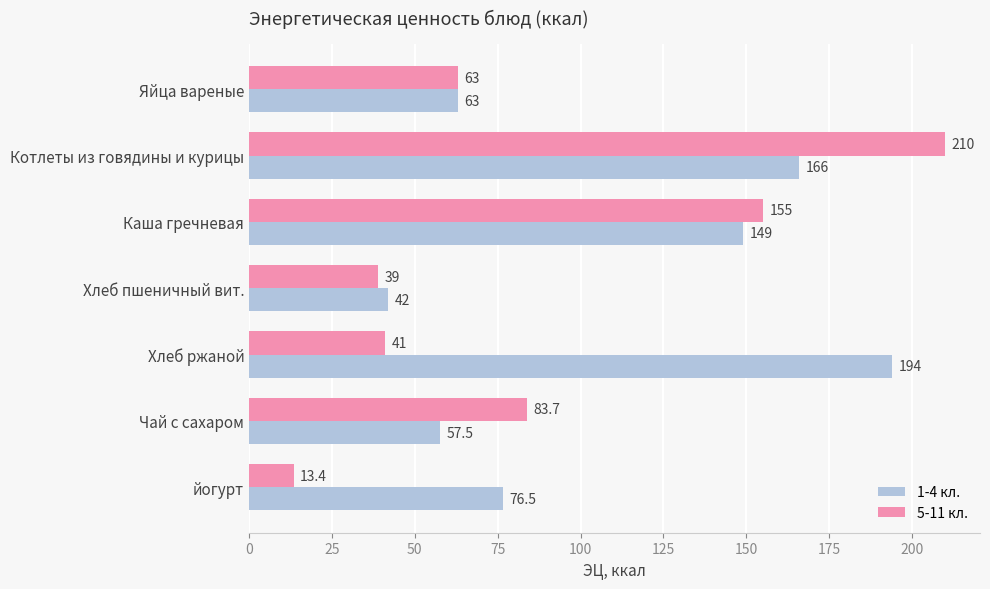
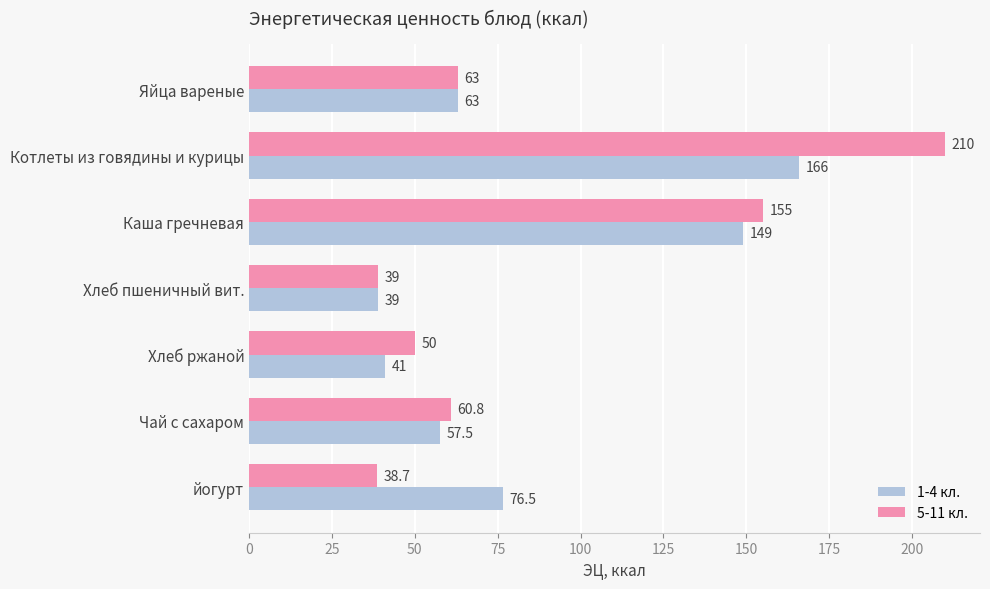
  {
    "1-4 кл.": {
      "Яйца вареные": 63,
      "Котлеты из говядины и курицы": 166,
      "Каша гречневая": 149,
-     "Хлеб пшеничный вит.": 42,
-     "Хлеб ржаной": 194,
+     "Хлеб пшеничный вит.": 39,
+     "Хлеб ржаной": 41,
      "Чай с сахаром": 57.5,
      "йогурт": 76.5
    },
    "5-11 кл.": {
      "Яйца вареные": 63,
      "Котлеты из говядины и курицы": 210,
      "Каша гречневая": 155,
      "Хлеб пшеничный вит.": 39,
-     "Хлеб ржаной": 41,
-     "Чай с сахаром": 83.7,
-     "йогурт": 13.4
+     "Хлеб ржаной": 50,
+     "Чай с сахаром": 60.8,
+     "йогурт": 38.7
    }
  }
